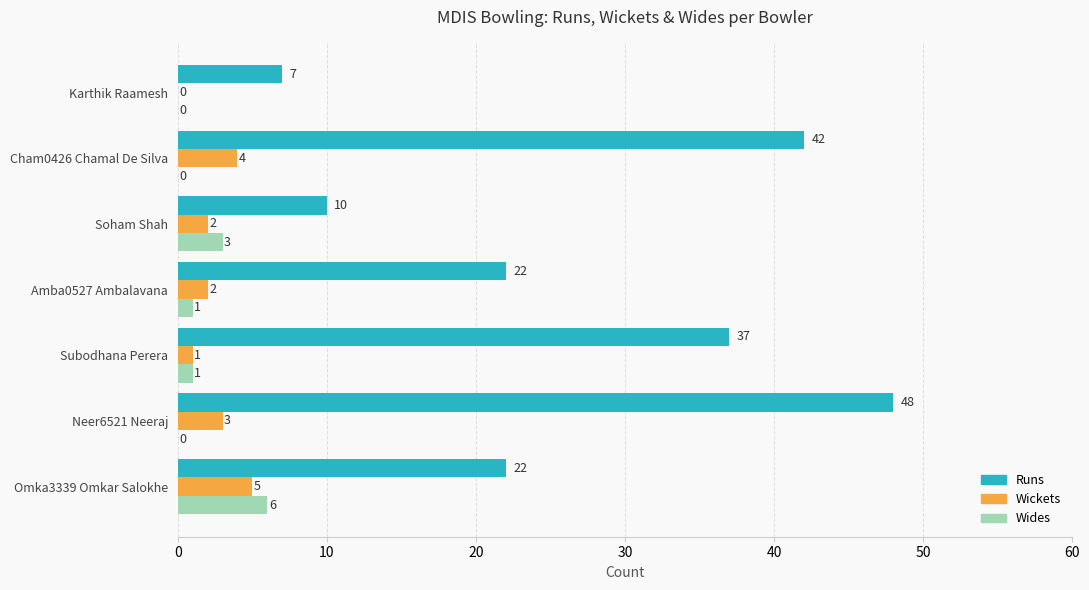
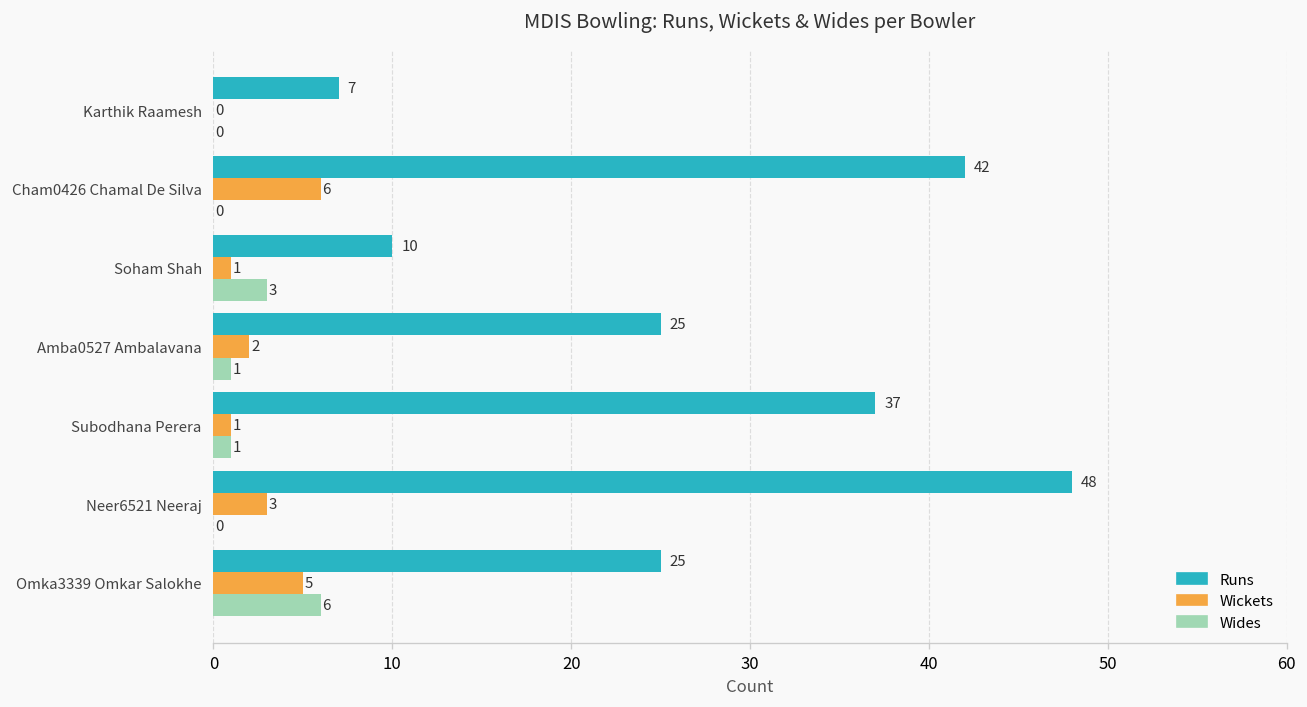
  {
    "Runs": {
      "Karthik Raamesh": 7,
      "Cham0426 Chamal De Silva": 42,
      "Soham Shah": 10,
-     "Amba0527 Ambalavana": 22,
+     "Amba0527 Ambalavana": 25,
      "Subodhana Perera": 37,
      "Neer6521 Neeraj": 48,
-     "Omka3339 Omkar Salokhe": 22
+     "Omka3339 Omkar Salokhe": 25
    },
    "Wickets": {
      "Karthik Raamesh": 0,
-     "Cham0426 Chamal De Silva": 4,
-     "Soham Shah": 2,
+     "Cham0426 Chamal De Silva": 6,
+     "Soham Shah": 1,
      "Amba0527 Ambalavana": 2,
      "Subodhana Perera": 1,
      "Neer6521 Neeraj": 3,
      "Omka3339 Omkar Salokhe": 5
    },
    "Wides": {
      "Karthik Raamesh": 0,
      "Cham0426 Chamal De Silva": 0,
      "Soham Shah": 3,
      "Amba0527 Ambalavana": 1,
      "Subodhana Perera": 1,
      "Neer6521 Neeraj": 0,
      "Omka3339 Omkar Salokhe": 6
    }
  }
